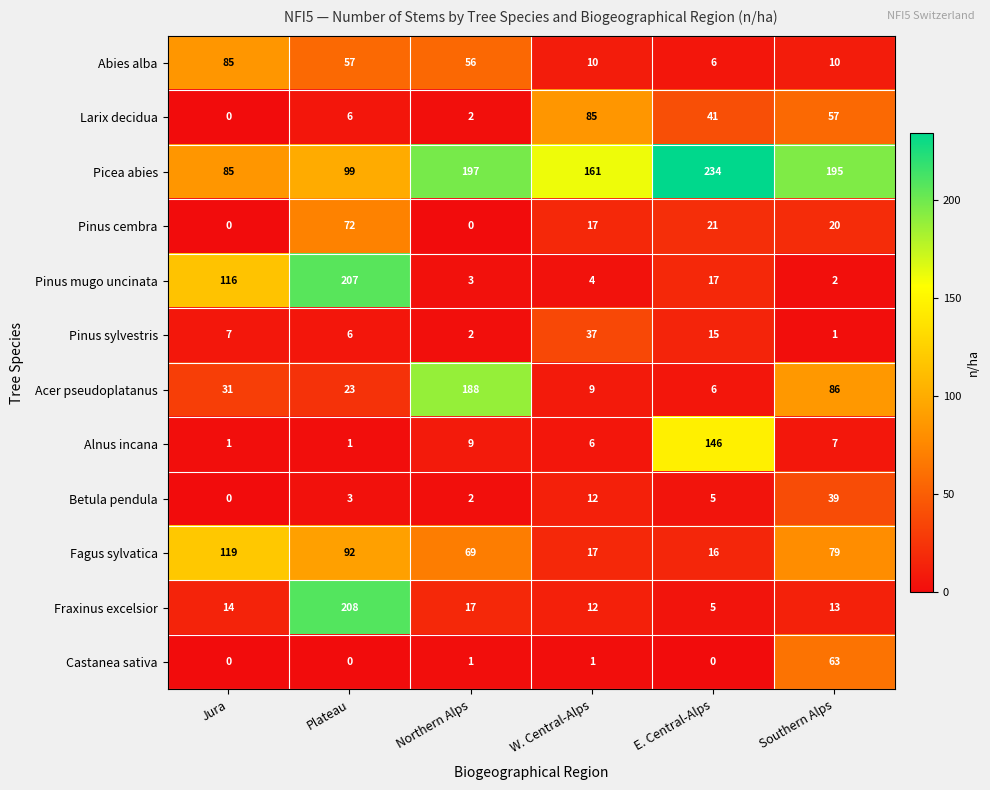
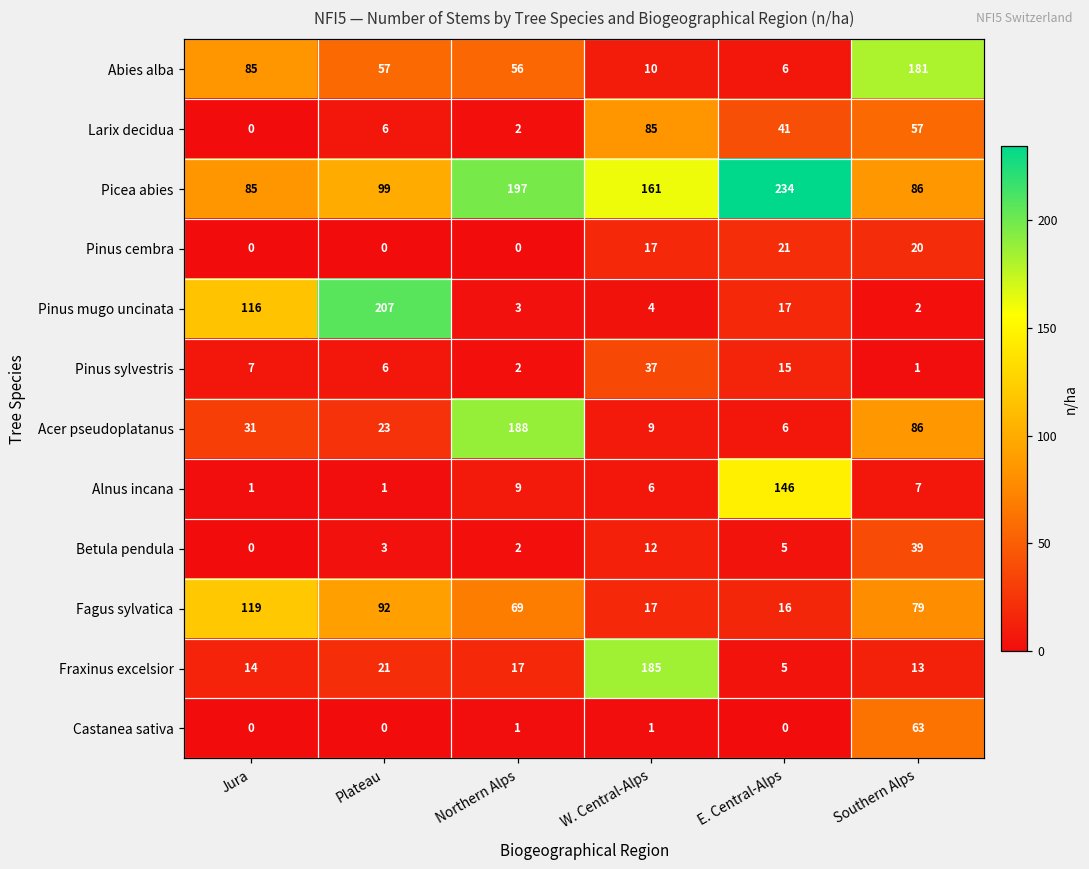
  {
    "Abies alba": {
      "Jura": 85,
      "Plateau": 57,
      "Northern Alps": 56,
      "W. Central-Alps": 10,
      "E. Central-Alps": 6,
-     "Southern Alps": 10
+     "Southern Alps": 181
    },
    "Larix decidua": {
      "Jura": 0,
      "Plateau": 6,
      "Northern Alps": 2,
      "W. Central-Alps": 85,
      "E. Central-Alps": 41,
      "Southern Alps": 57
    },
    "Picea abies": {
      "Jura": 85,
      "Plateau": 99,
      "Northern Alps": 197,
      "W. Central-Alps": 161,
      "E. Central-Alps": 234,
-     "Southern Alps": 195
+     "Southern Alps": 86
    },
    "Pinus cembra": {
      "Jura": 0,
-     "Plateau": 72,
+     "Plateau": 0,
      "Northern Alps": 0,
      "W. Central-Alps": 17,
      "E. Central-Alps": 21,
      "Southern Alps": 20
    },
    "Pinus mugo uncinata": {
      "Jura": 116,
      "Plateau": 207,
      "Northern Alps": 3,
      "W. Central-Alps": 4,
      "E. Central-Alps": 17,
      "Southern Alps": 2
    },
    "Pinus sylvestris": {
      "Jura": 7,
      "Plateau": 6,
      "Northern Alps": 2,
      "W. Central-Alps": 37,
      "E. Central-Alps": 15,
      "Southern Alps": 1
    },
    "Acer pseudoplatanus": {
      "Jura": 31,
      "Plateau": 23,
      "Northern Alps": 188,
      "W. Central-Alps": 9,
      "E. Central-Alps": 6,
      "Southern Alps": 86
    },
    "Alnus incana": {
      "Jura": 1,
      "Plateau": 1,
      "Northern Alps": 9,
      "W. Central-Alps": 6,
      "E. Central-Alps": 146,
      "Southern Alps": 7
    },
    "Betula pendula": {
      "Jura": 0,
      "Plateau": 3,
      "Northern Alps": 2,
      "W. Central-Alps": 12,
      "E. Central-Alps": 5,
      "Southern Alps": 39
    },
    "Fagus sylvatica": {
      "Jura": 119,
      "Plateau": 92,
      "Northern Alps": 69,
      "W. Central-Alps": 17,
      "E. Central-Alps": 16,
      "Southern Alps": 79
    },
    "Fraxinus excelsior": {
      "Jura": 14,
-     "Plateau": 208,
+     "Plateau": 21,
      "Northern Alps": 17,
-     "W. Central-Alps": 12,
+     "W. Central-Alps": 185,
      "E. Central-Alps": 5,
      "Southern Alps": 13
    },
    "Castanea sativa": {
      "Jura": 0,
      "Plateau": 0,
      "Northern Alps": 1,
      "W. Central-Alps": 1,
      "E. Central-Alps": 0,
      "Southern Alps": 63
    }
  }
